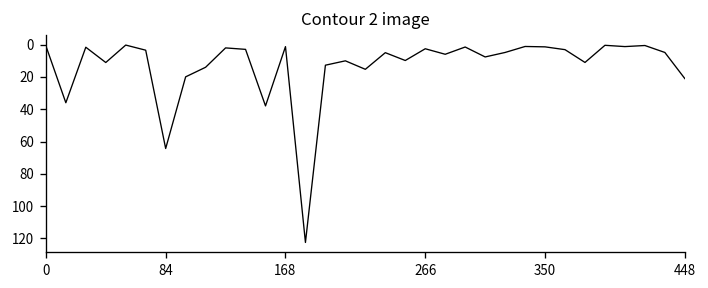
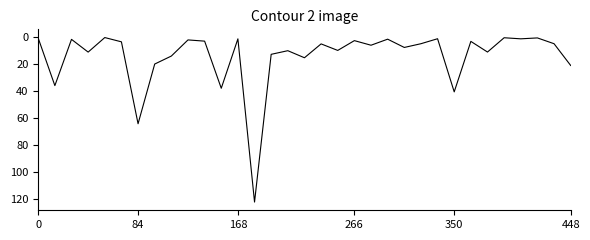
  {
    "0": 1,
    "84": 64,
    "168": 1,
    "266": 3,
-   "350": 1,
+   "350": 41,
    "448": 21
  }
